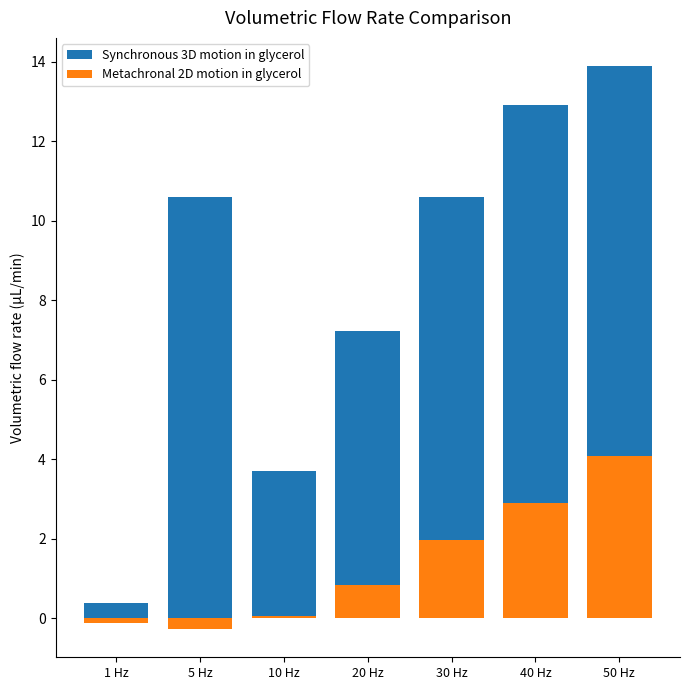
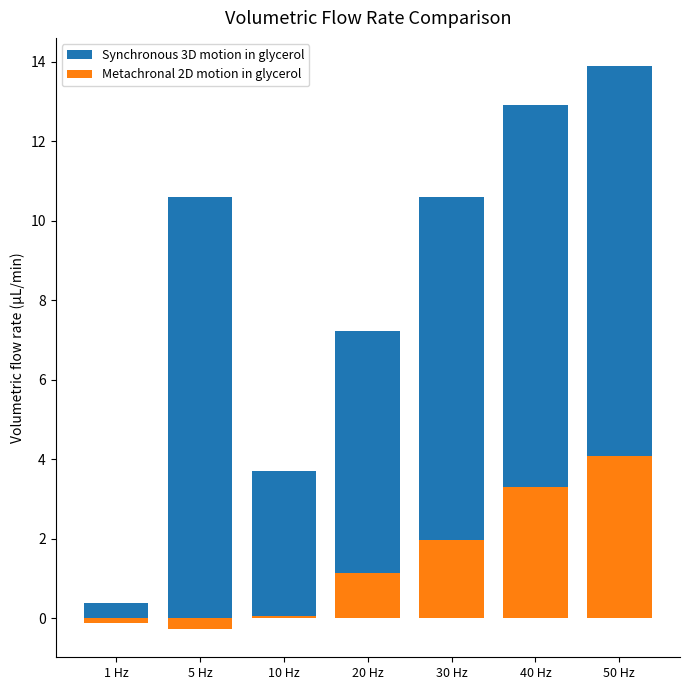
  {
    "Synchronous 3D motion in glycerol": {
      "1 Hz": 0.4,
      "5 Hz": 10.6,
      "10 Hz": 3.7,
      "20 Hz": 7.2,
      "30 Hz": 10.6,
      "40 Hz": 12.9,
      "50 Hz": 13.9
    },
    "Metachronal 2D motion in glycerol": {
      "1 Hz": -0.1,
      "5 Hz": -0.3,
-     "20 Hz": 0.8,
-     "40 Hz": 2.9
+     "20 Hz": 1.1,
+     "40 Hz": 3.3
    }
  }
